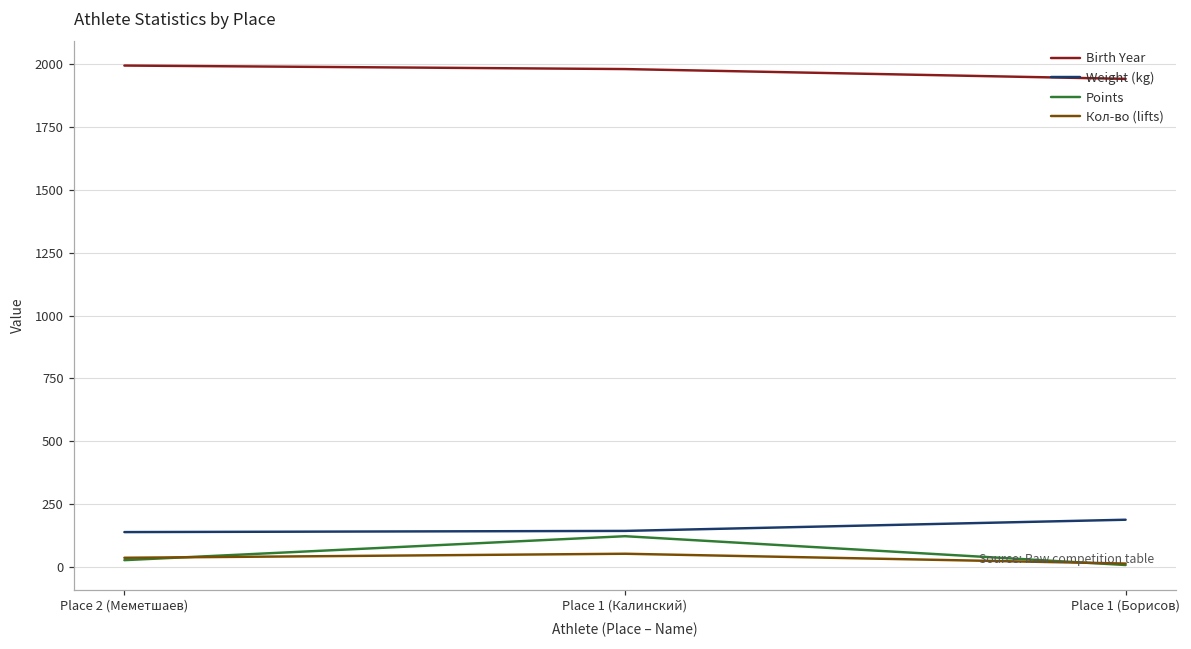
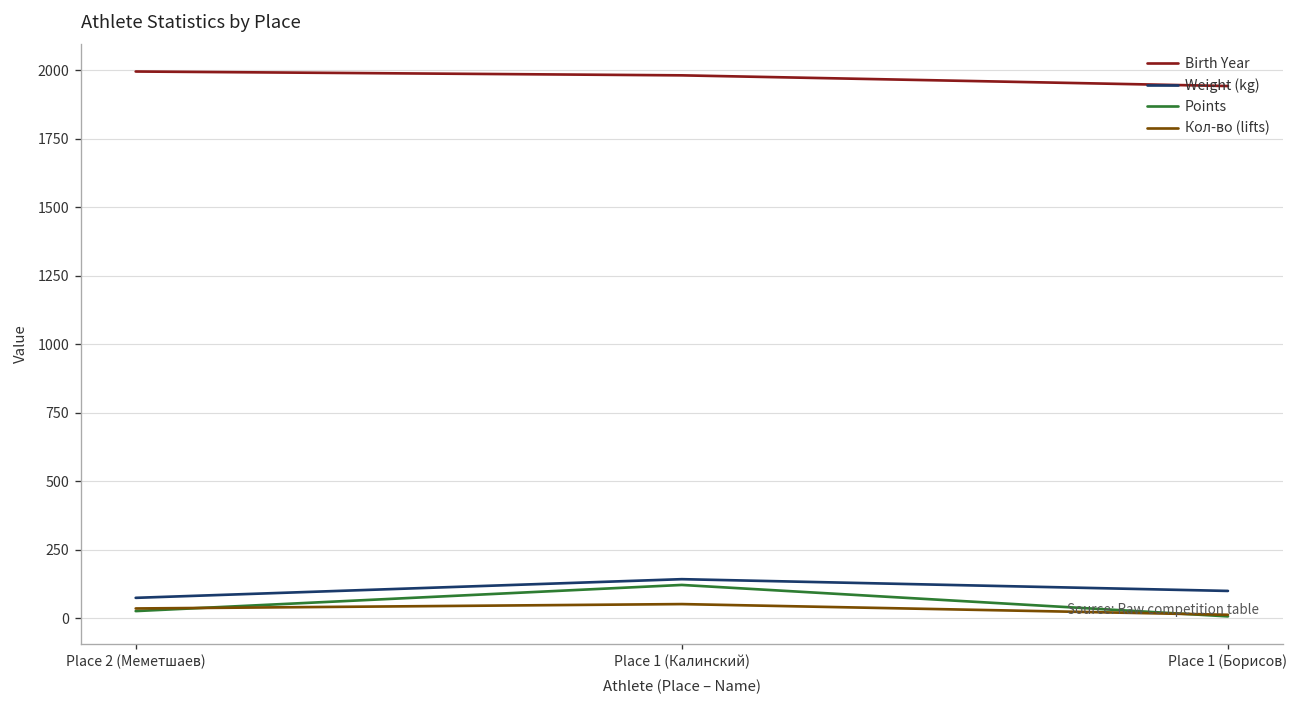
  {
    "Weight (kg)": {
-     "Place 2 (Меметшаев)": 140,
+     "Place 2 (Меметшаев)": 70,
      "Place 1 (Калинский)": 140,
-     "Place 1 (Борисов)": 190
+     "Place 1 (Борисов)": 100
    },
    "Points": {
      "Place 1 (Калинский)": 120
    }
  }
